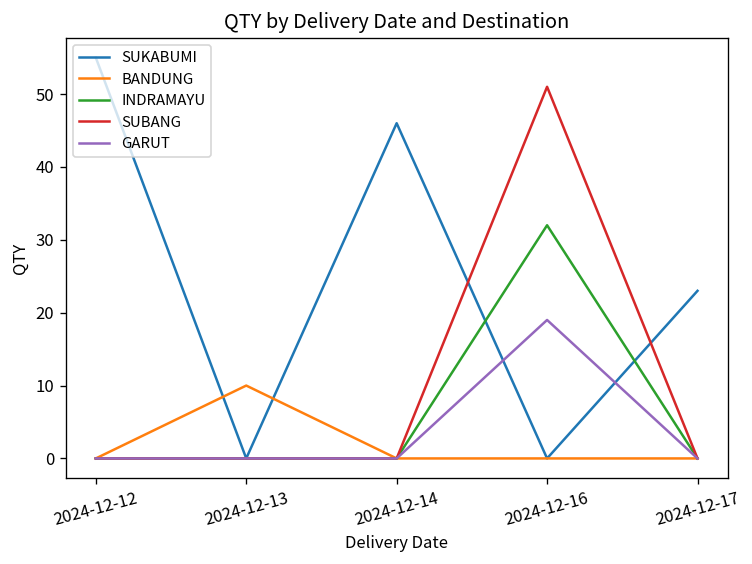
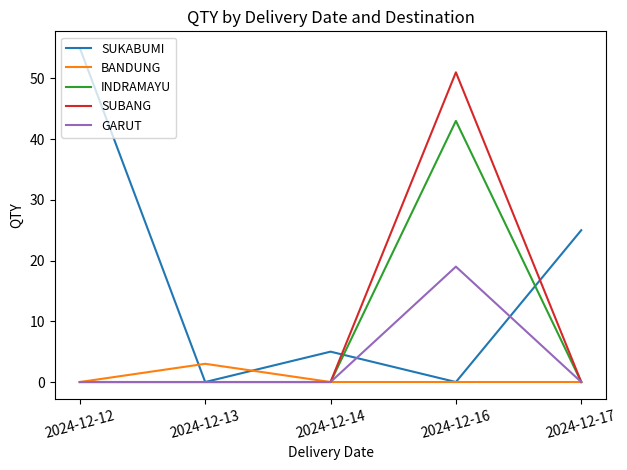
  {
    "SUKABUMI": {
-     "2024-12-14": 46,
-     "2024-12-17": 23
+     "2024-12-14": 5,
+     "2024-12-17": 25
    },
    "BANDUNG": {
-     "2024-12-13": 10
+     "2024-12-13": 3
    },
    "INDRAMAYU": {
-     "2024-12-16": 32
+     "2024-12-16": 43
    },
    "SUBANG": {
      "2024-12-16": 51
    },
    "GARUT": {
      "2024-12-16": 19
    }
  }
